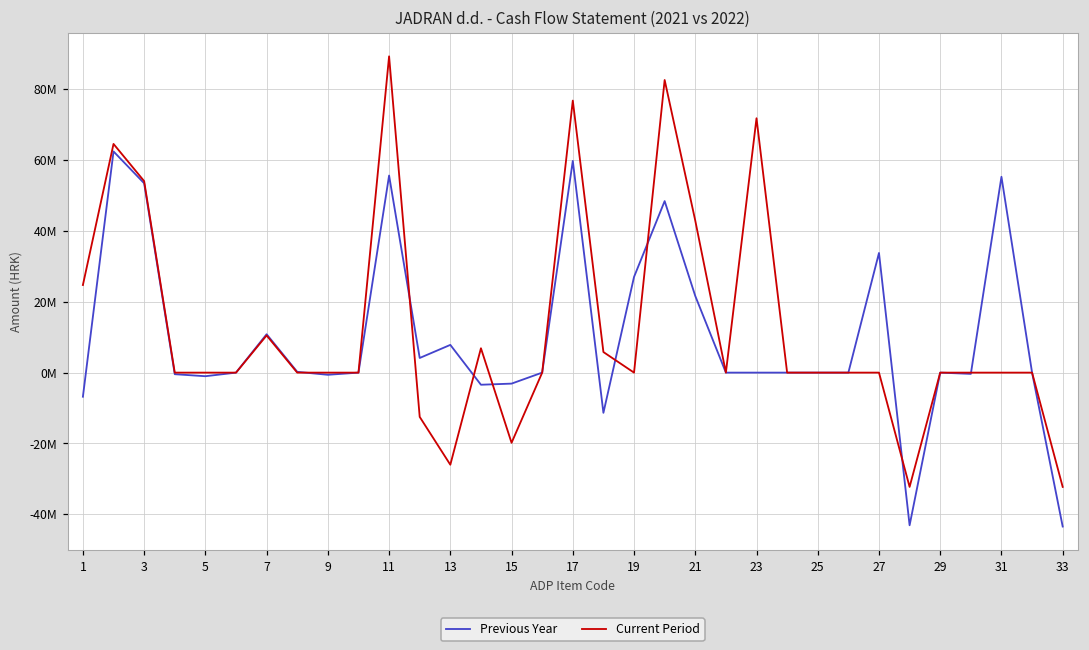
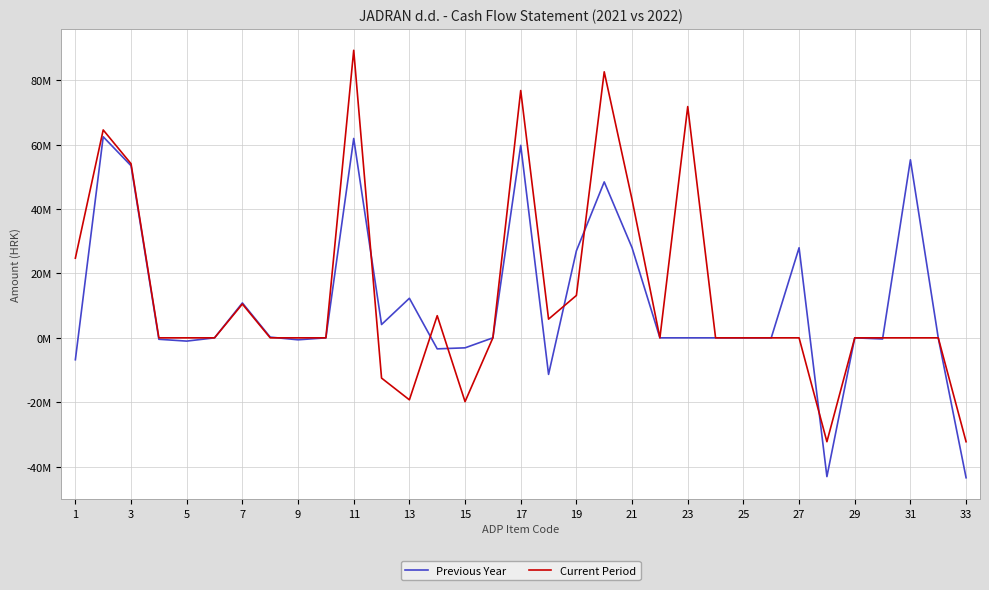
  {
    "Previous Year": {
      "1": -7000000,
      "5": -1000000,
-     "11": 56000000,
-     "13": 8000000,
+     "11": 62000000,
+     "13": 12000000,
      "15": -3000000,
      "17": 60000000,
      "19": 27000000,
-     "21": 22000000,
+     "21": 28000000,
      "23": 0,
-     "27": 34000000,
+     "27": 28000000,
      "31": 55000000,
      "33": -43000000
    },
    "Current Period": {
      "1": 25000000,
      "5": 0,
      "11": 89000000,
-     "13": -26000000,
+     "13": -19000000,
      "15": -20000000,
      "17": 77000000,
-     "19": 0,
+     "19": 13000000,
      "21": 43000000,
      "23": 72000000,
      "27": 0,
      "31": 0,
      "33": -32000000
    }
  }
